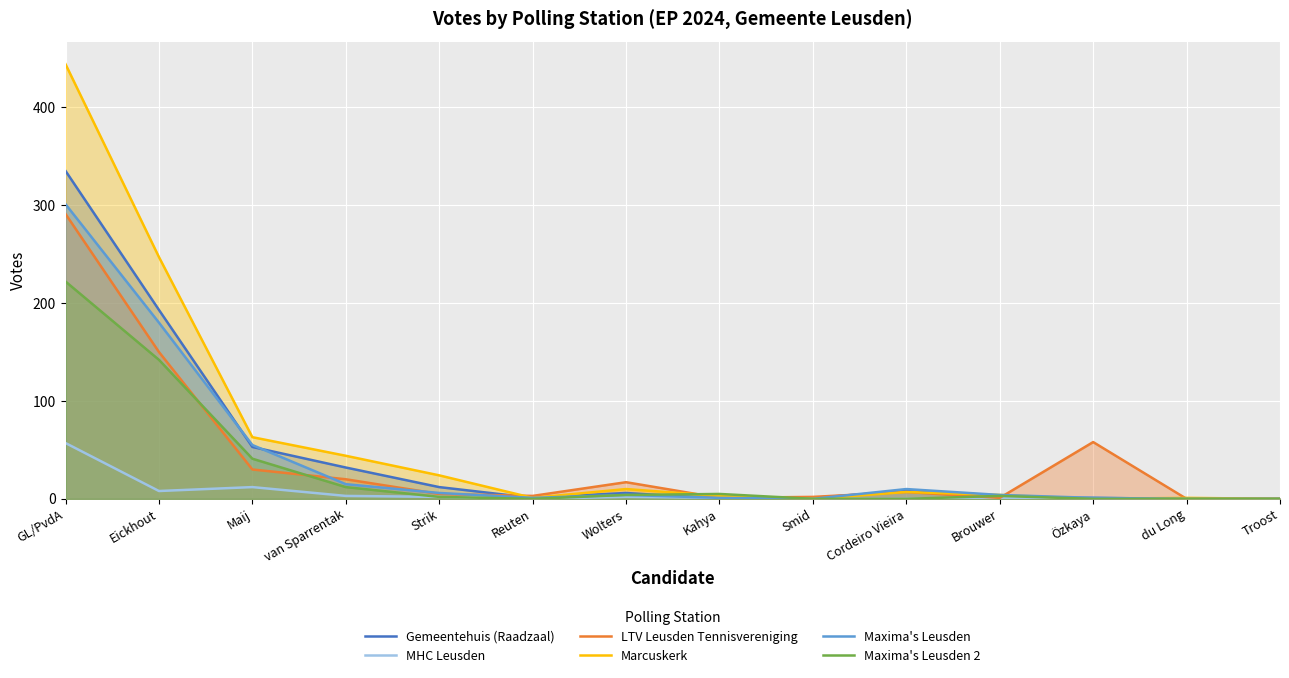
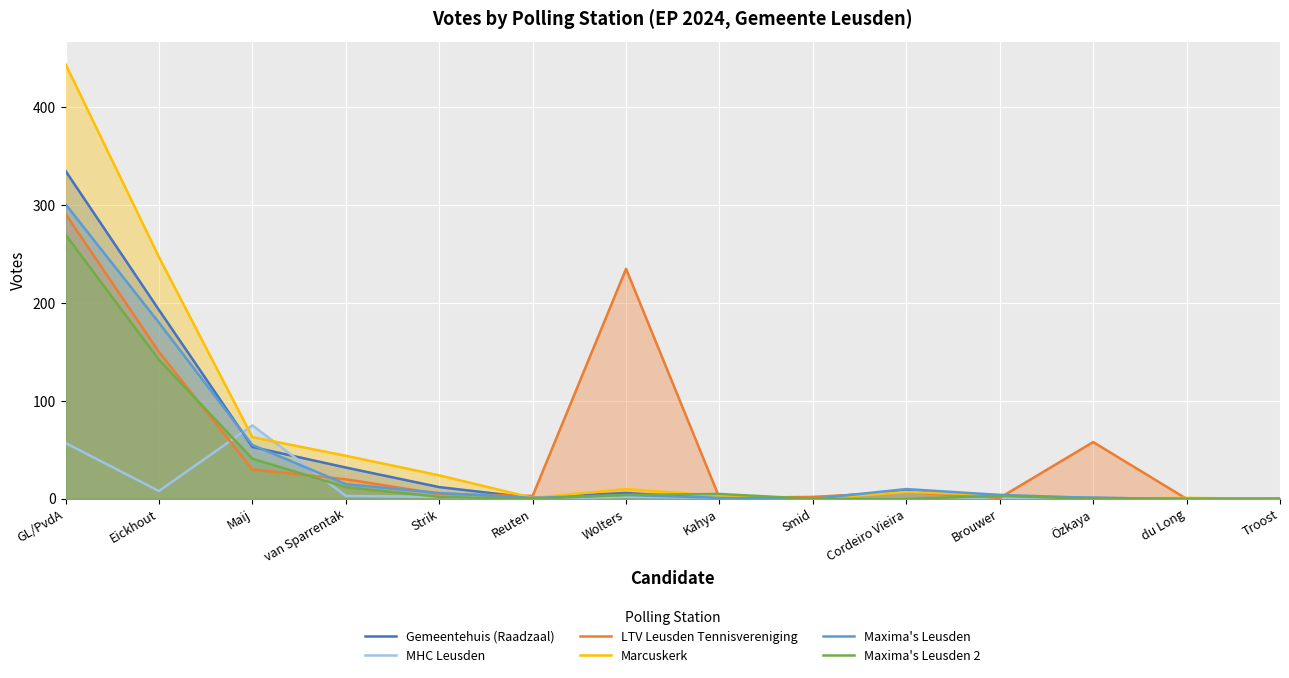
  {
    "MHC Leusden": {
      "GL/PvdA": 60,
      "Eickhout": 10,
-     "Maij": 10,
+     "Maij": 80,
      "van Sparrentak": 0
    },
    "LTV Leusden Tennisvereniging": {
      "GL/PvdA": 290,
      "Eickhout": 150,
      "Maij": 30,
      "van Sparrentak": 20,
-     "Wolters": 20,
+     "Wolters": 240,
      "Özkaya": 60
    },
    "Marcuskerk": {
      "GL/PvdA": 440,
      "Eickhout": 250,
      "Maij": 60,
      "van Sparrentak": 40,
      "Strik": 20,
      "Wolters": 10
    },
    "Maxima's Leusden 2": {
-     "GL/PvdA": 220,
+     "GL/PvdA": 270,
      "Eickhout": 140,
      "Maij": 40,
      "van Sparrentak": 10
    }
  }
